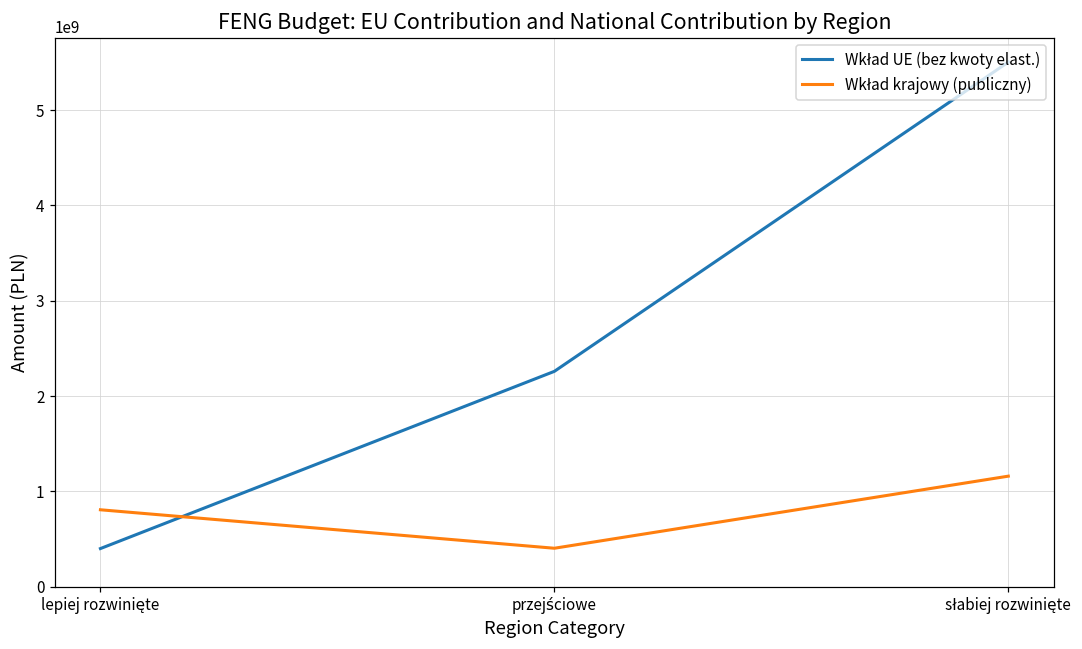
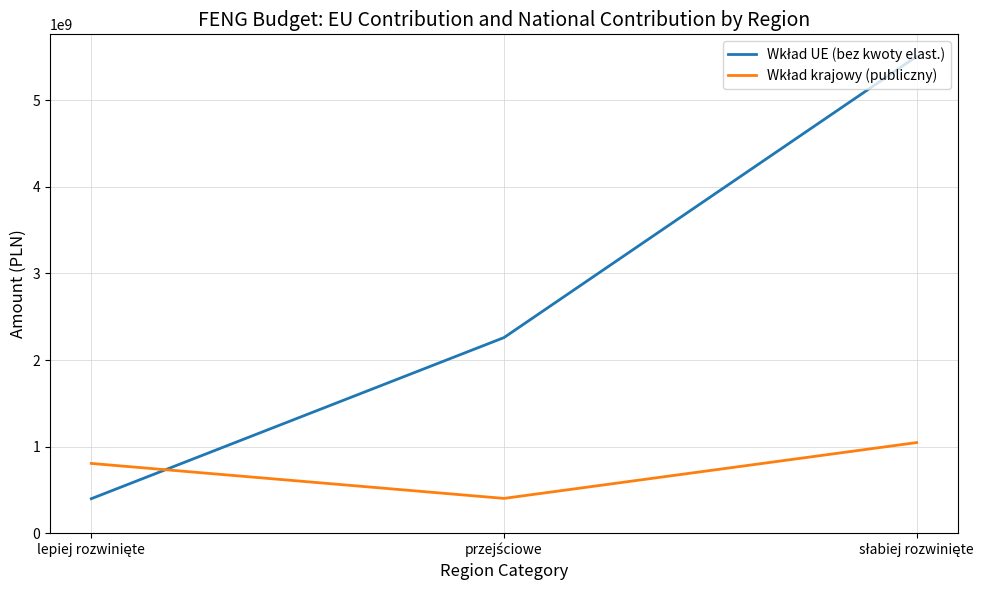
  {
    "Wkład UE (bez kwoty elast.)": {
      "lepiej rozwinięte": 400000000,
      "przejściowe": 2300000000
    },
    "Wkład krajowy (publiczny)": {
      "lepiej rozwinięte": 800000000,
      "przejściowe": 400000000,
-     "słabiej rozwinięte": 1200000000
+     "słabiej rozwinięte": 1000000000
    }
  }
